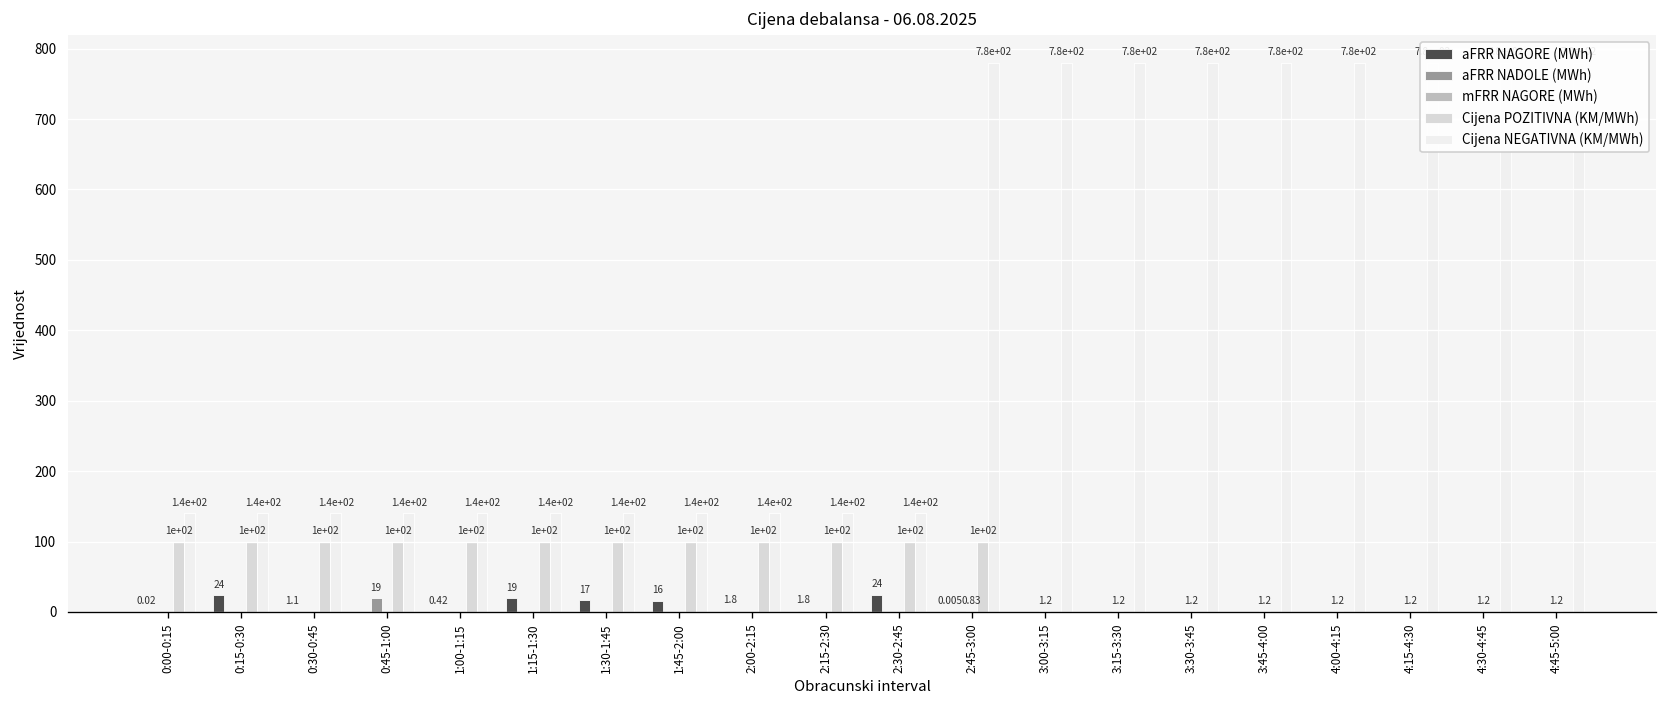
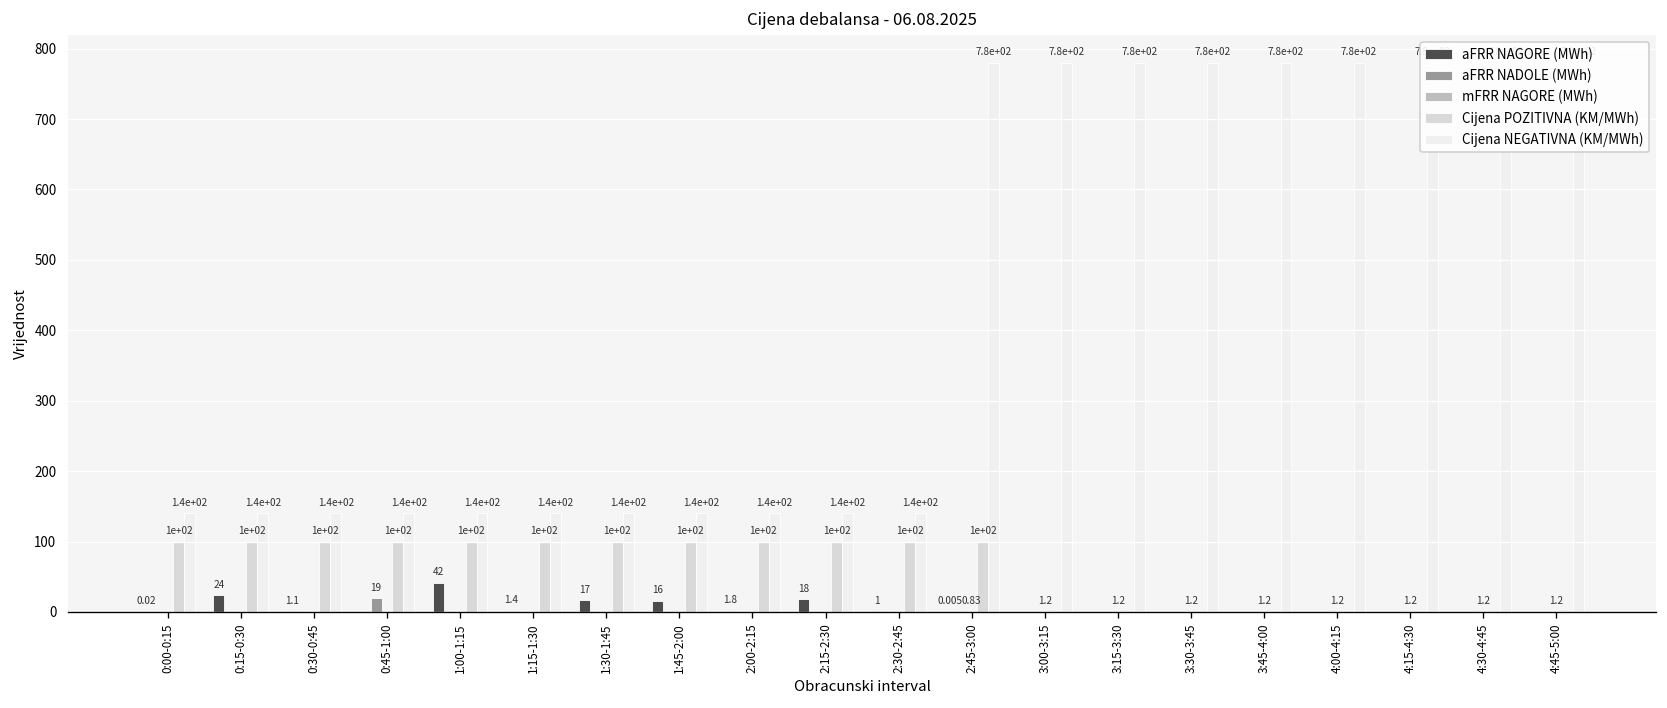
  {
    "aFRR NAGORE (MWh)": {
      "0:00-0:15": 0.02,
      "0:15-0:30": 24,
      "0:30-0:45": 1.1,
-     "1:00-1:15": 0.42,
-     "1:15-1:30": 19,
+     "1:00-1:15": 42,
+     "1:15-1:30": 1.4,
      "1:30-1:45": 17,
      "1:45-2:00": 16,
      "2:00-2:15": 1.8,
-     "2:15-2:30": 1.8,
-     "2:30-2:45": 24,
+     "2:15-2:30": 18,
+     "2:30-2:45": 1,
      "2:45-3:00": 0.005
    },
    "aFRR NADOLE (MWh)": {
      "0:45-1:00": 19
    }
  }
